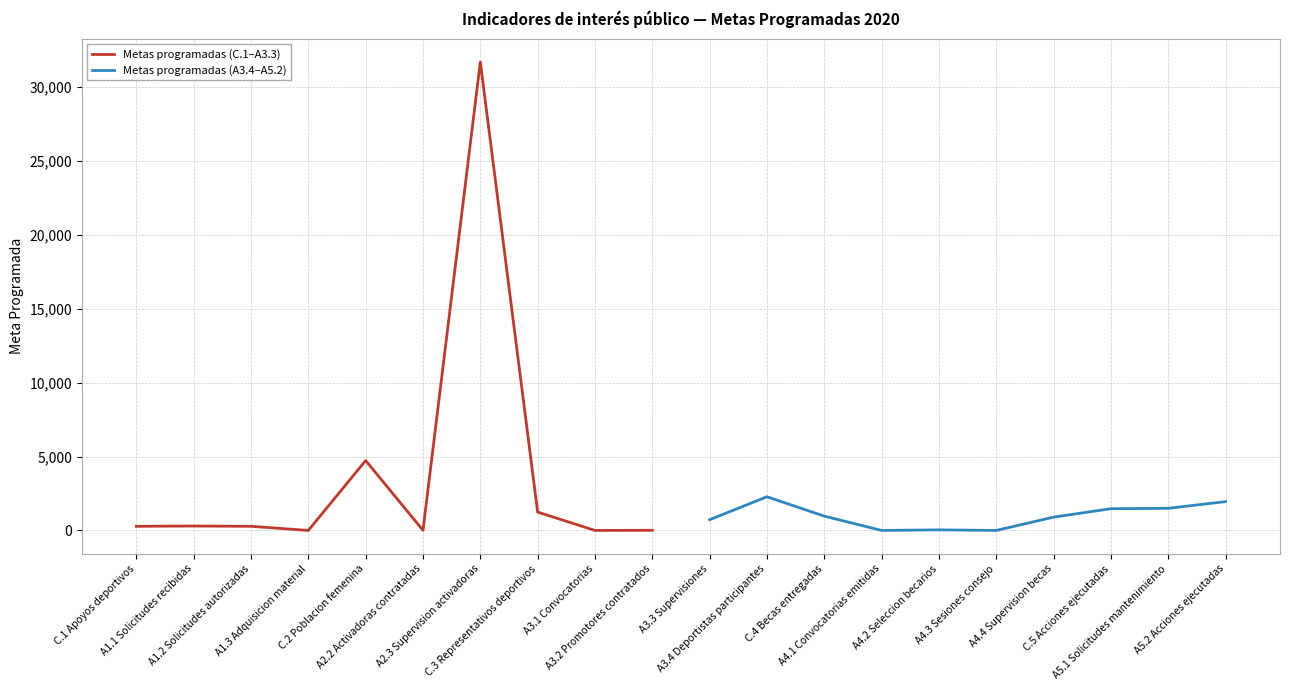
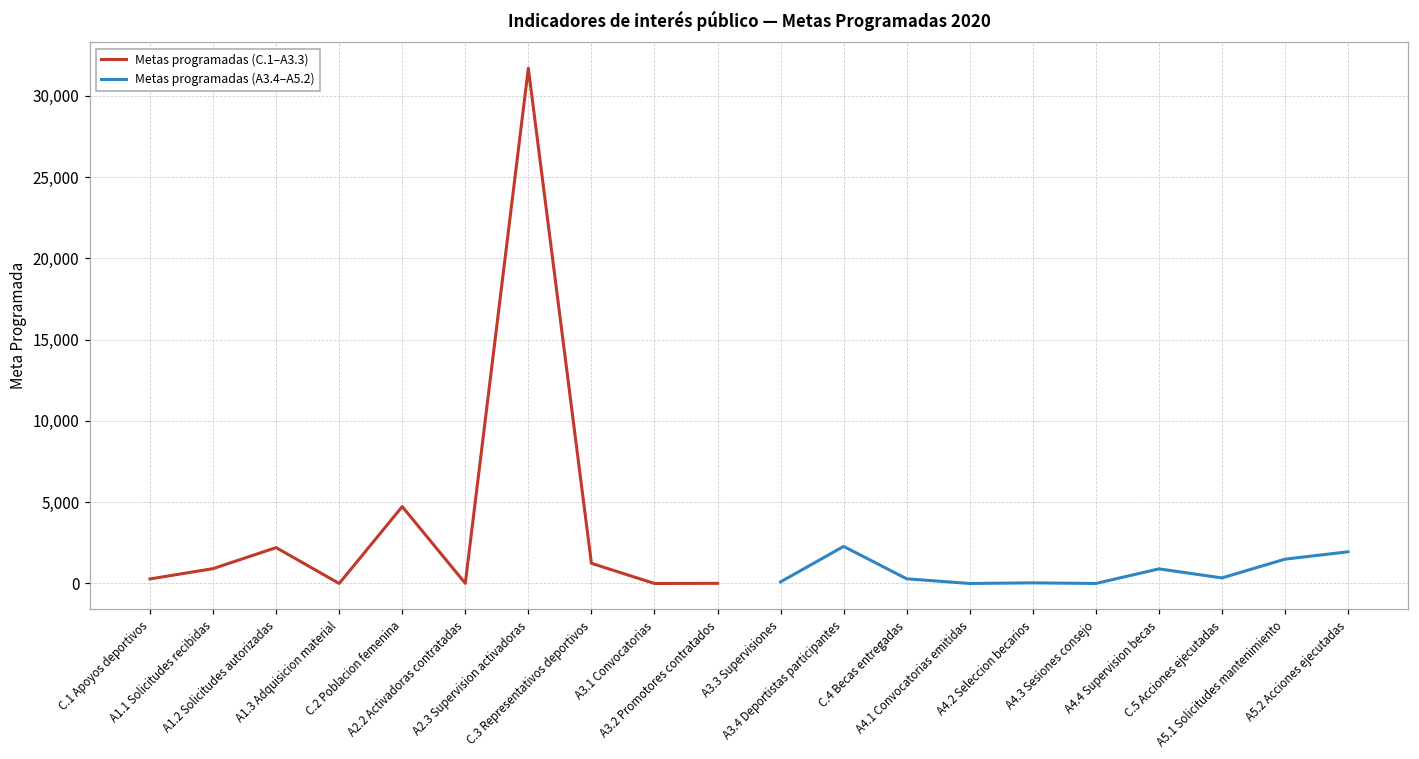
  {
    "Metas programadas (C.1–A3.3)": {
      "C.1 Apoyos deportivos": "300",
-     "A1.1 Solicitudes recibidas": "300",
-     "A1.2 Solicitudes autorizadas": "300",
+     "A1.1 Solicitudes recibidas": "900",
+     "A1.2 Solicitudes autorizadas": "2,200",
      "A1.3 Adquisicion material": "0",
      "C.2 Poblacion femenina": "4,700",
      "A2.2 Activadoras contratadas": "0",
      "A2.3 Supervision activadoras": "31,700",
      "C.3 Representativos deportivos": "1,200",
      "A3.1 Convocatorias": "0",
      "A3.2 Promotores contratados": "0"
    },
    "Metas programadas (A3.4–A5.2)": {
-     "A3.3 Supervisiones": "700",
+     "A3.3 Supervisiones": "100",
      "A3.4 Deportistas participantes": "2,300",
-     "C.4 Becas entregadas": "1,000",
+     "C.4 Becas entregadas": "300",
      "A4.1 Convocatorias emitidas": "0",
      "A4.2 Seleccion becarios": "0",
      "A4.3 Sesiones consejo": "0",
      "A4.4 Supervision becas": "900",
-     "C.5 Acciones ejecutadas": "1,500",
+     "C.5 Acciones ejecutadas": "300",
      "A5.1 Solicitudes mantenimiento": "1,500",
      "A5.2 Acciones ejecutadas": "2,000"
    }
  }
